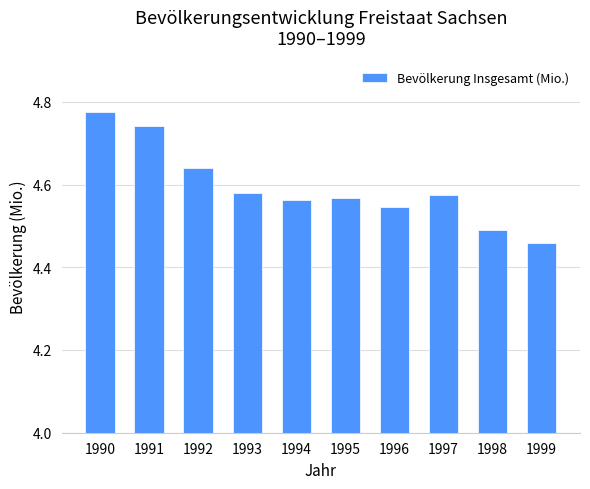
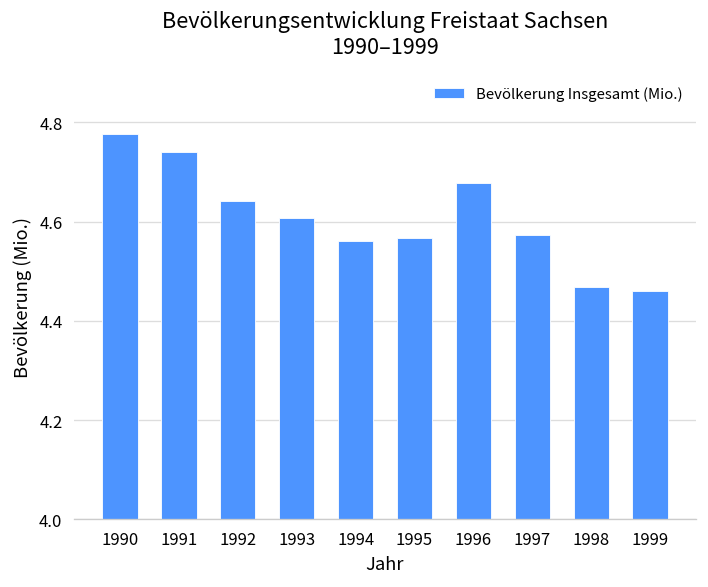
  {
    "1990": 4.78,
    "1991": 4.74,
    "1992": 4.64,
-   "1993": 4.58,
+   "1993": 4.61,
    "1994": 4.56,
    "1995": 4.57,
-   "1996": 4.55,
+   "1996": 4.68,
    "1997": 4.57,
-   "1998": 4.49,
+   "1998": 4.47,
    "1999": 4.46
  }
